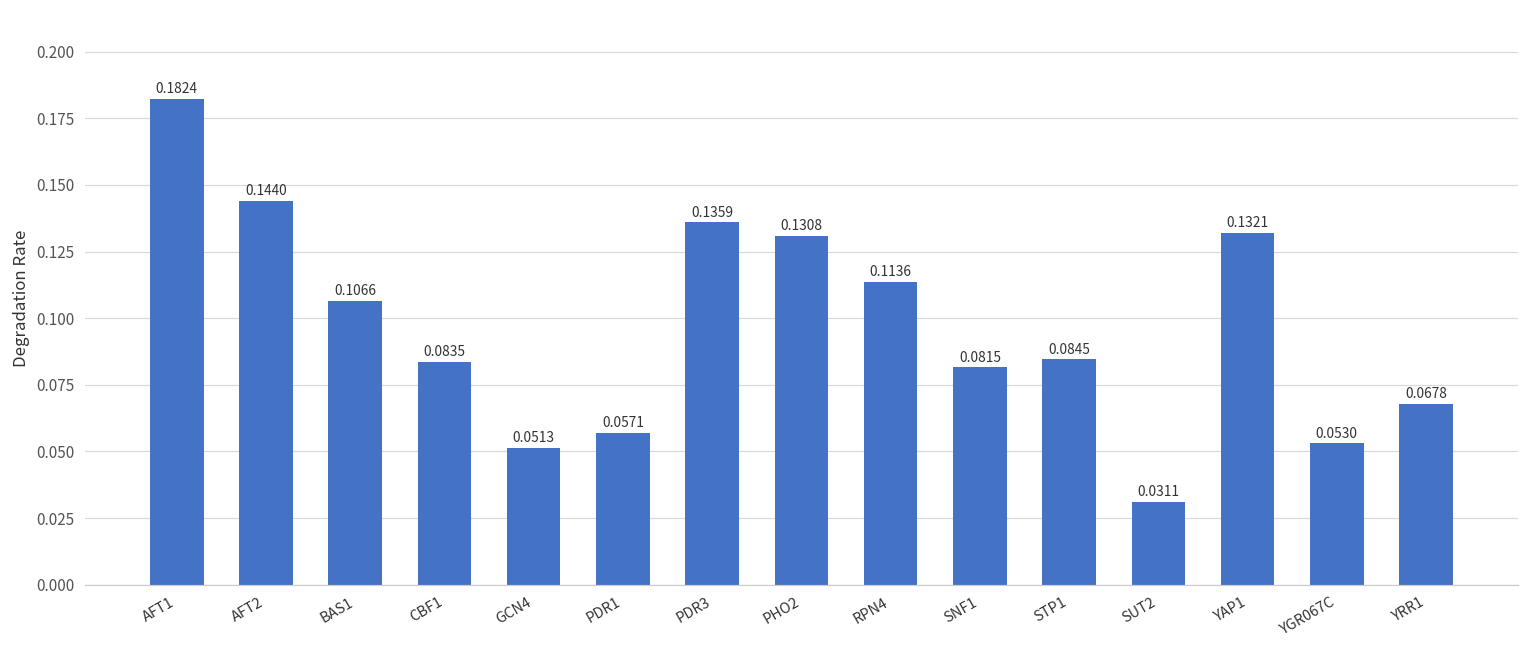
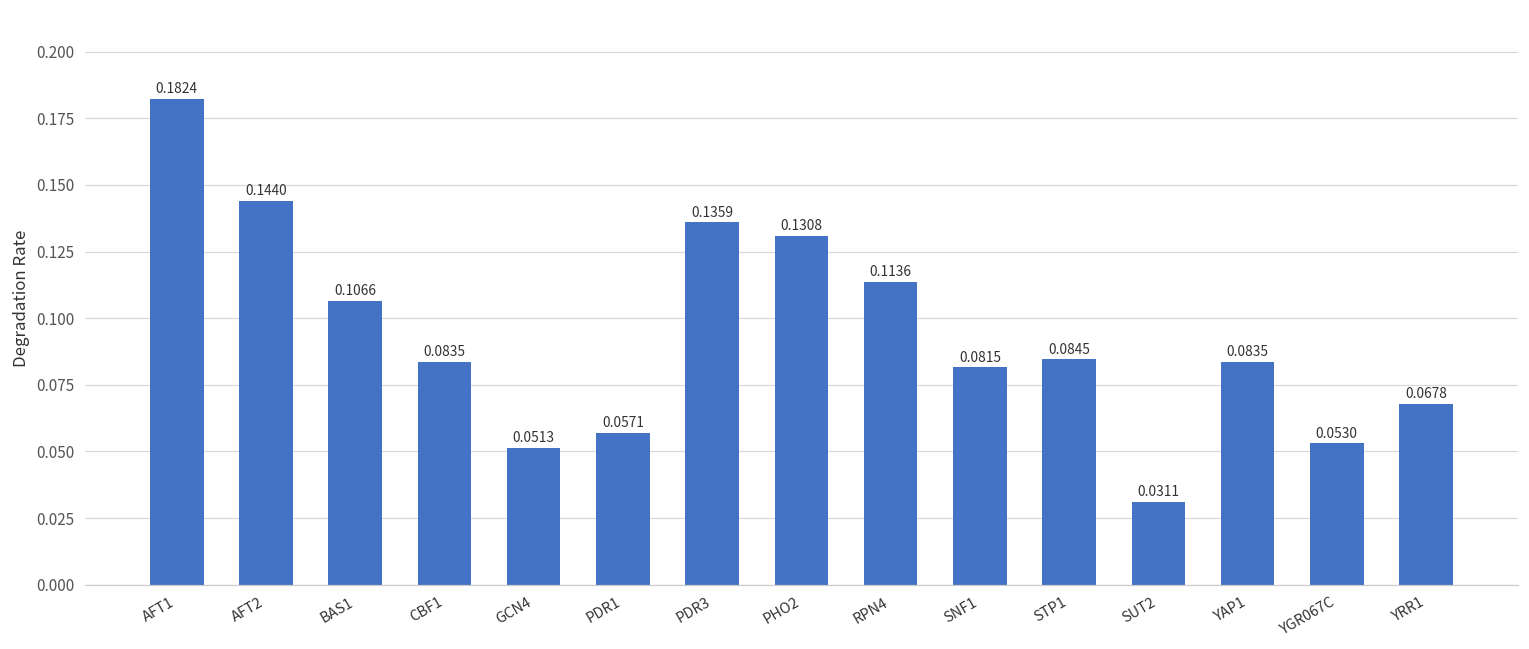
  {
    "AFT1": 0.1824,
    "AFT2": 0.1440,
    "BAS1": 0.1066,
    "CBF1": 0.0835,
    "GCN4": 0.0513,
    "PDR1": 0.0571,
    "PDR3": 0.1359,
    "PHO2": 0.1308,
    "RPN4": 0.1136,
    "SNF1": 0.0815,
    "STP1": 0.0845,
    "SUT2": 0.0311,
-   "YAP1": 0.1321,
+   "YAP1": 0.0835,
    "YGR067C": 0.0530,
    "YRR1": 0.0678
  }
